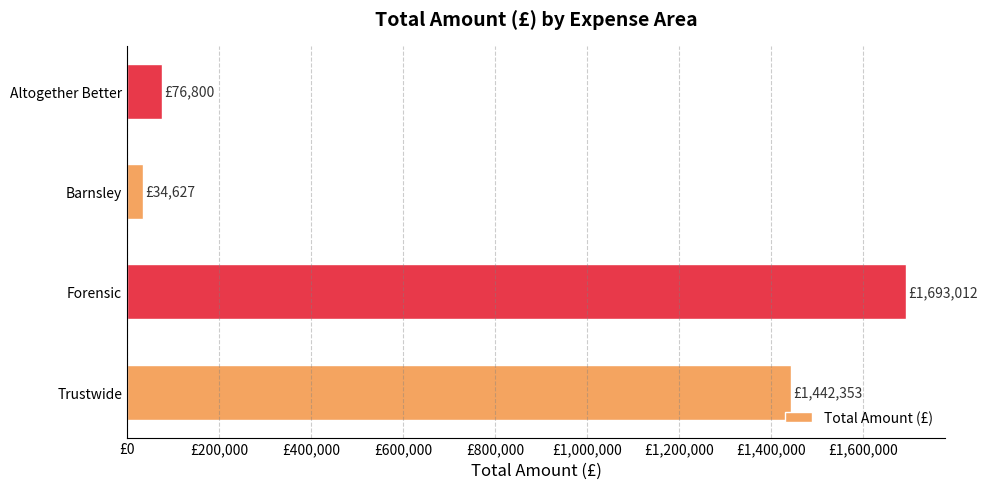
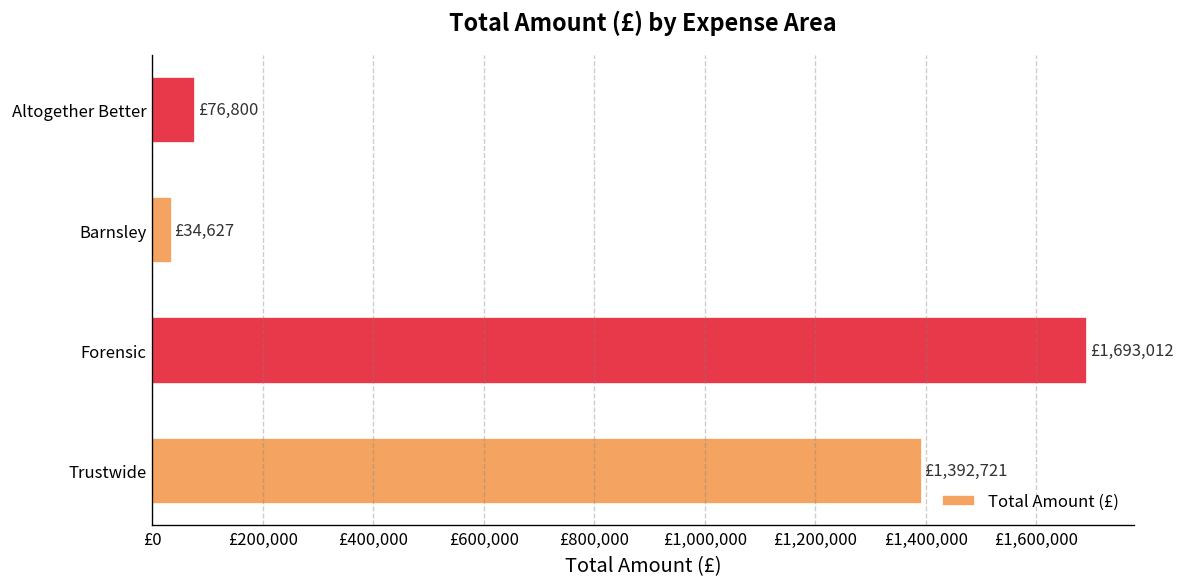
  {
    "Altogether Better": "£76,800",
    "Barnsley": "£34,627",
    "Forensic": "£1,693,012",
-   "Trustwide": "£1,442,353"
+   "Trustwide": "£1,392,721"
  }
